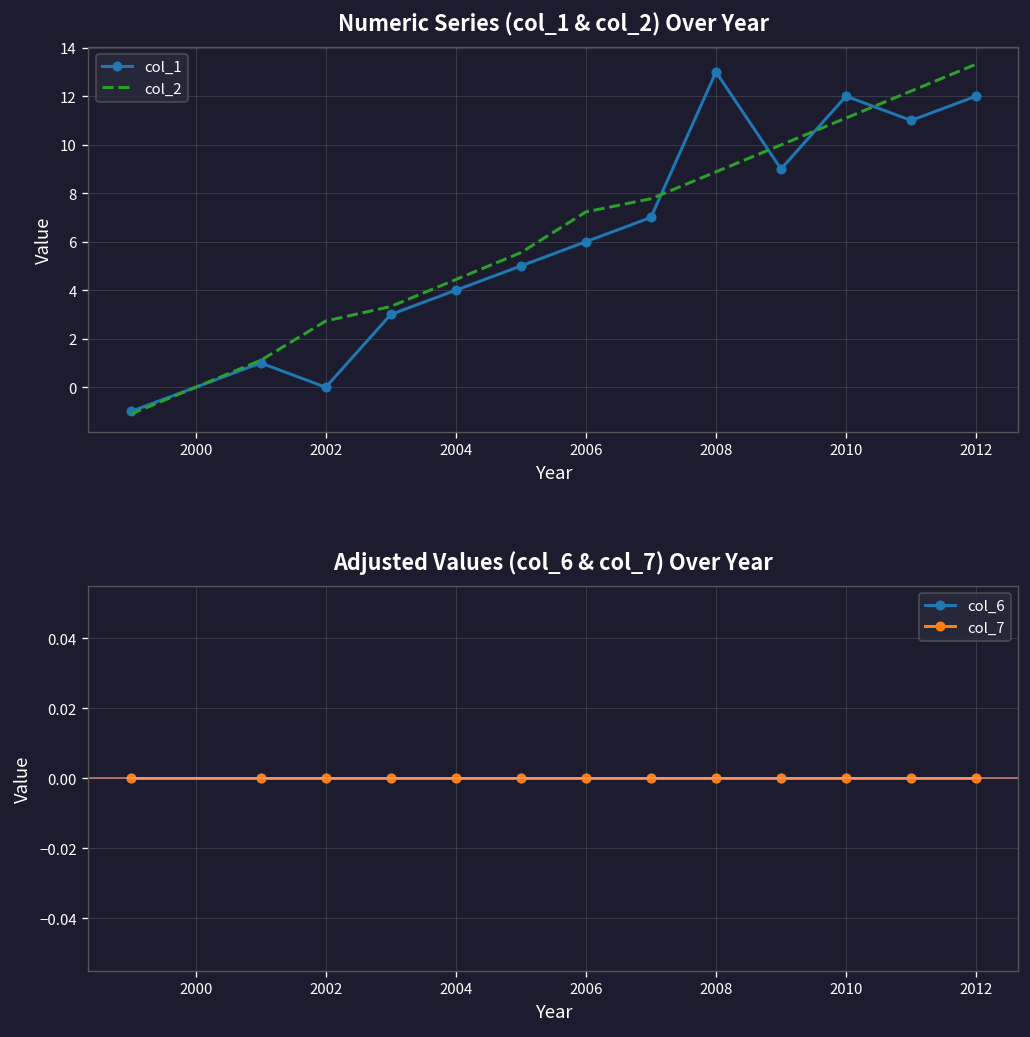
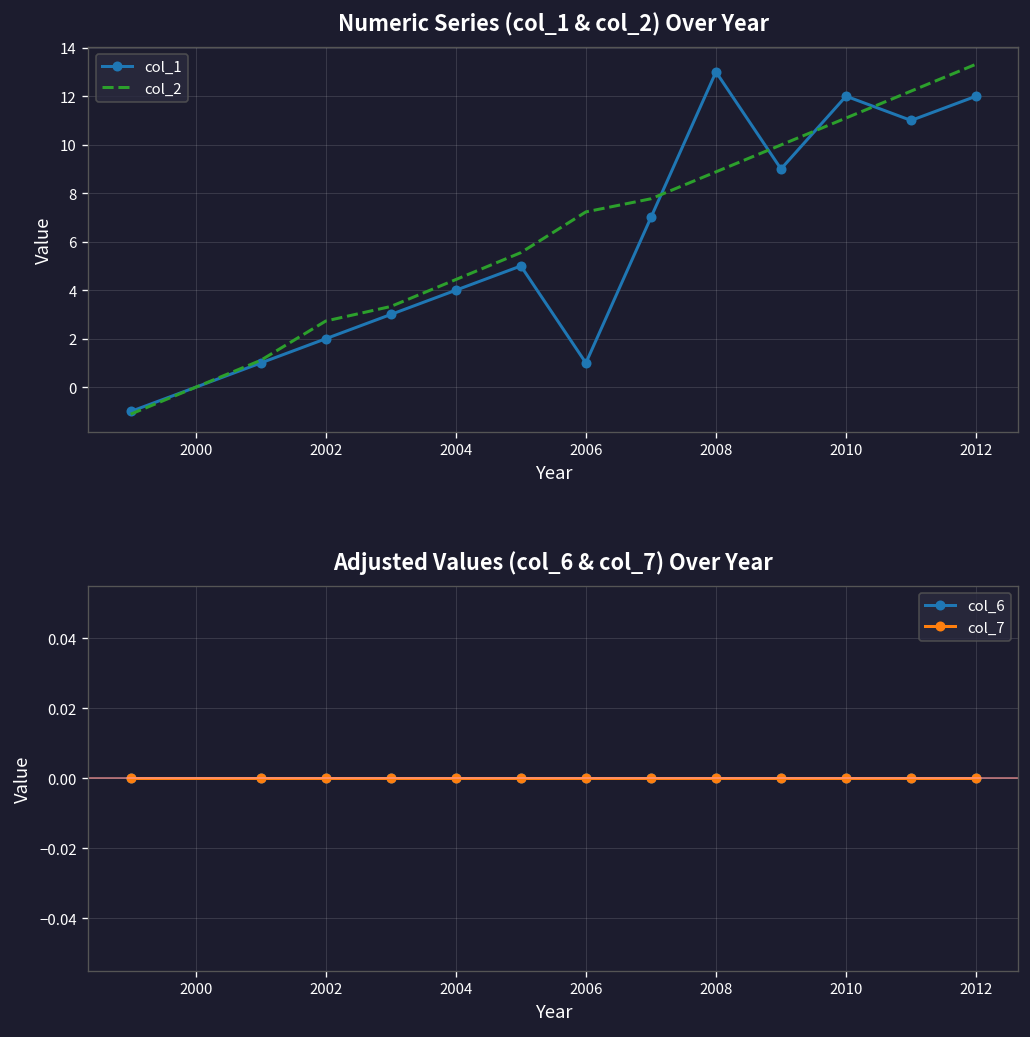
  {
    "Numeric Series (col_1 & col_2) Over Year": {
      "col_1": {
-       "2002": 0,
+       "2002": 2,
        "2004": 4,
-       "2006": 6,
+       "2006": 1,
        "2008": 13,
        "2010": 12,
        "2012": 12
      },
      "col_2": {
        "2002": 2.7,
        "2004": 4.4,
        "2006": 7.2,
        "2008": 9,
        "2010": 11,
        "2012": 13.3
      }
    },
    "Adjusted Values (col_6 & col_7) Over Year": {
      "2002": 0.000,
      "2004": 0.000,
      "2006": 0.000,
      "2008": 0.000,
      "2010": 0.000,
      "2012": 0.000
    }
  }
